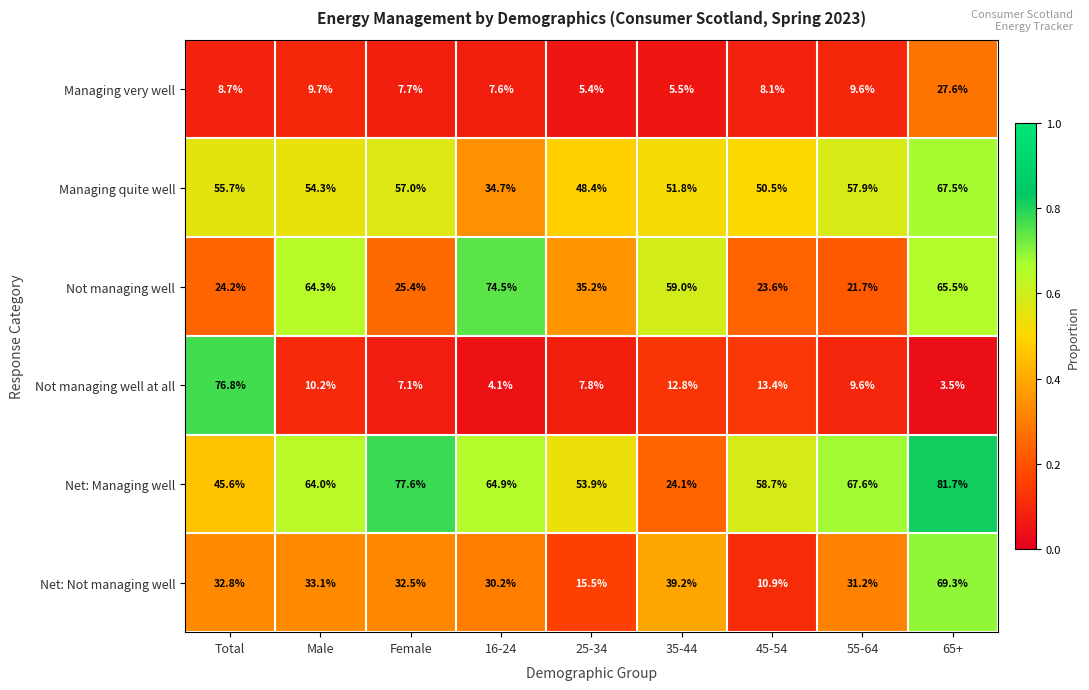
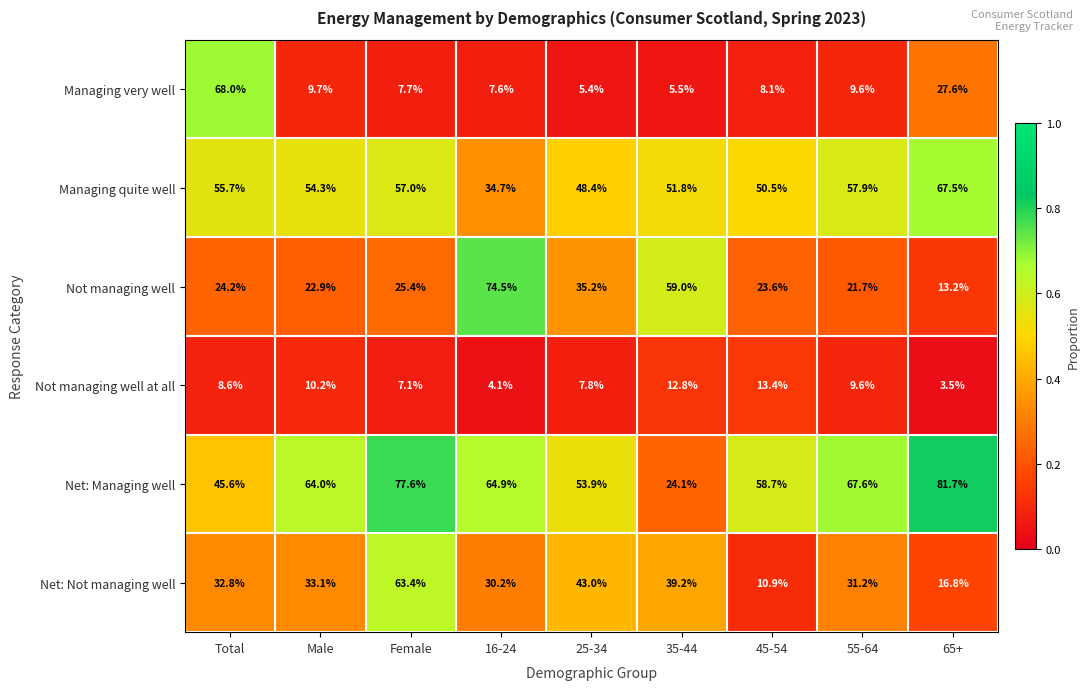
  {
    "Managing very well": {
-     "Total": "8.7%",
+     "Total": "68.0%",
      "Male": "9.7%",
      "Female": "7.7%",
      "16-24": "7.6%",
      "25-34": "5.4%",
      "35-44": "5.5%",
      "45-54": "8.1%",
      "55-64": "9.6%",
      "65+": "27.6%"
    },
    "Managing quite well": {
      "Total": "55.7%",
      "Male": "54.3%",
      "Female": "57.0%",
      "16-24": "34.7%",
      "25-34": "48.4%",
      "35-44": "51.8%",
      "45-54": "50.5%",
      "55-64": "57.9%",
      "65+": "67.5%"
    },
    "Not managing well": {
      "Total": "24.2%",
-     "Male": "64.3%",
+     "Male": "22.9%",
      "Female": "25.4%",
      "16-24": "74.5%",
      "25-34": "35.2%",
      "35-44": "59.0%",
      "45-54": "23.6%",
      "55-64": "21.7%",
-     "65+": "65.5%"
+     "65+": "13.2%"
    },
    "Not managing well at all": {
-     "Total": "76.8%",
+     "Total": "8.6%",
      "Male": "10.2%",
      "Female": "7.1%",
      "16-24": "4.1%",
      "25-34": "7.8%",
      "35-44": "12.8%",
      "45-54": "13.4%",
      "55-64": "9.6%",
      "65+": "3.5%"
    },
    "Net: Managing well": {
      "Total": "45.6%",
      "Male": "64.0%",
      "Female": "77.6%",
      "16-24": "64.9%",
      "25-34": "53.9%",
      "35-44": "24.1%",
      "45-54": "58.7%",
      "55-64": "67.6%",
      "65+": "81.7%"
    },
    "Net: Not managing well": {
      "Total": "32.8%",
      "Male": "33.1%",
-     "Female": "32.5%",
+     "Female": "63.4%",
      "16-24": "30.2%",
-     "25-34": "15.5%",
+     "25-34": "43.0%",
      "35-44": "39.2%",
      "45-54": "10.9%",
      "55-64": "31.2%",
-     "65+": "69.3%"
+     "65+": "16.8%"
    }
  }
